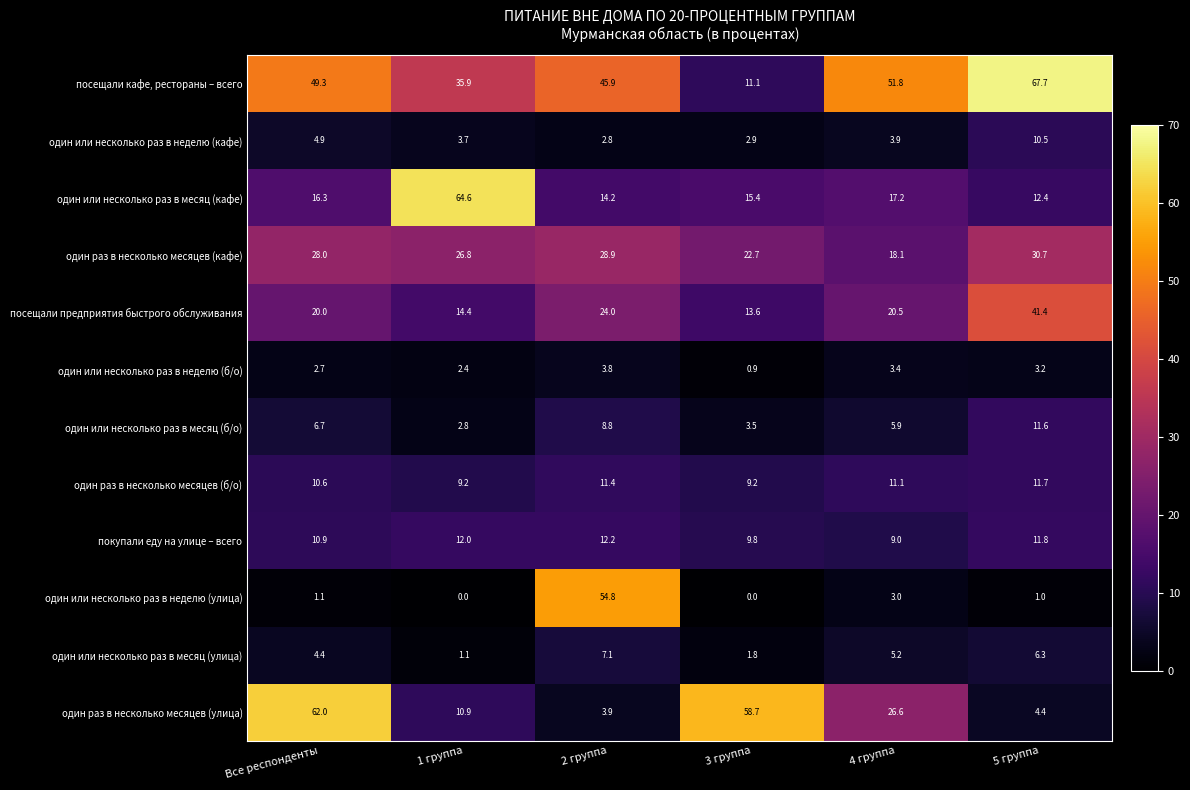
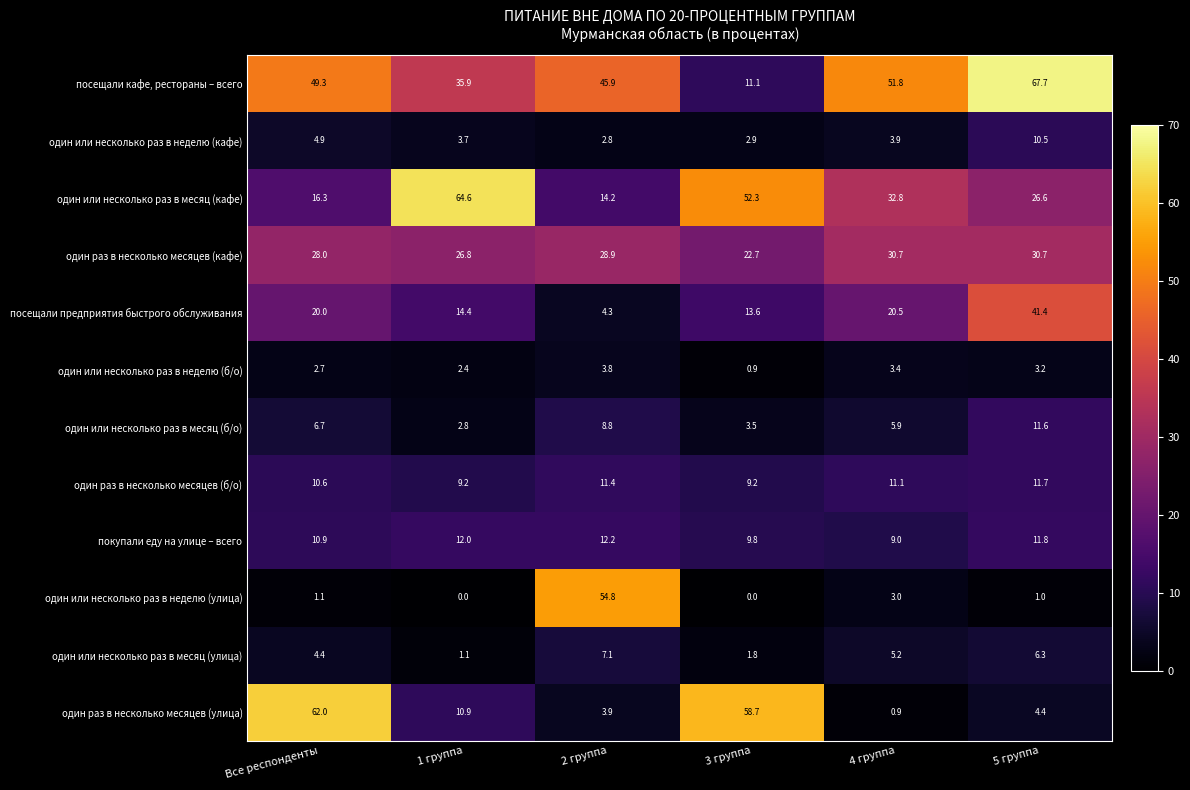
  {
    "посещали кафе, рестораны – всего": {
      "Все респонденты": 49.3,
      "1 группа": 35.9,
      "2 группа": 45.9,
      "3 группа": 11.1,
      "4 группа": 51.8,
      "5 группа": 67.7
    },
    "один или несколько раз в неделю (кафе)": {
      "Все респонденты": 4.9,
      "1 группа": 3.7,
      "2 группа": 2.8,
      "3 группа": 2.9,
      "4 группа": 3.9,
      "5 группа": 10.5
    },
    "один или несколько раз в месяц (кафе)": {
      "Все респонденты": 16.3,
      "1 группа": 64.6,
      "2 группа": 14.2,
-     "3 группа": 15.4,
-     "4 группа": 17.2,
-     "5 группа": 12.4
+     "3 группа": 52.3,
+     "4 группа": 32.8,
+     "5 группа": 26.6
    },
    "один раз в несколько месяцев (кафе)": {
      "Все респонденты": 28.0,
      "1 группа": 26.8,
      "2 группа": 28.9,
      "3 группа": 22.7,
-     "4 группа": 18.1,
+     "4 группа": 30.7,
      "5 группа": 30.7
    },
    "посещали предприятия быстрого обслуживания": {
      "Все респонденты": 20.0,
      "1 группа": 14.4,
-     "2 группа": 24.0,
+     "2 группа": 4.3,
      "3 группа": 13.6,
      "4 группа": 20.5,
      "5 группа": 41.4
    },
    "один или несколько раз в неделю (б/о)": {
      "Все респонденты": 2.7,
      "1 группа": 2.4,
      "2 группа": 3.8,
      "3 группа": 0.9,
      "4 группа": 3.4,
      "5 группа": 3.2
    },
    "один или несколько раз в месяц (б/о)": {
      "Все респонденты": 6.7,
      "1 группа": 2.8,
      "2 группа": 8.8,
      "3 группа": 3.5,
      "4 группа": 5.9,
      "5 группа": 11.6
    },
    "один раз в несколько месяцев (б/о)": {
      "Все респонденты": 10.6,
      "1 группа": 9.2,
      "2 группа": 11.4,
      "3 группа": 9.2,
      "4 группа": 11.1,
      "5 группа": 11.7
    },
    "покупали еду на улице – всего": {
      "Все респонденты": 10.9,
      "1 группа": 12.0,
      "2 группа": 12.2,
      "3 группа": 9.8,
      "4 группа": 9.0,
      "5 группа": 11.8
    },
    "один или несколько раз в неделю (улица)": {
      "Все респонденты": 1.1,
      "1 группа": 0.0,
      "2 группа": 54.8,
      "3 группа": 0.0,
      "4 группа": 3.0,
      "5 группа": 1.0
    },
    "один или несколько раз в месяц (улица)": {
      "Все респонденты": 4.4,
      "1 группа": 1.1,
      "2 группа": 7.1,
      "3 группа": 1.8,
      "4 группа": 5.2,
      "5 группа": 6.3
    },
    "один раз в несколько месяцев (улица)": {
      "Все респонденты": 62.0,
      "1 группа": 10.9,
      "2 группа": 3.9,
      "3 группа": 58.7,
-     "4 группа": 26.6,
+     "4 группа": 0.9,
      "5 группа": 4.4
    }
  }
